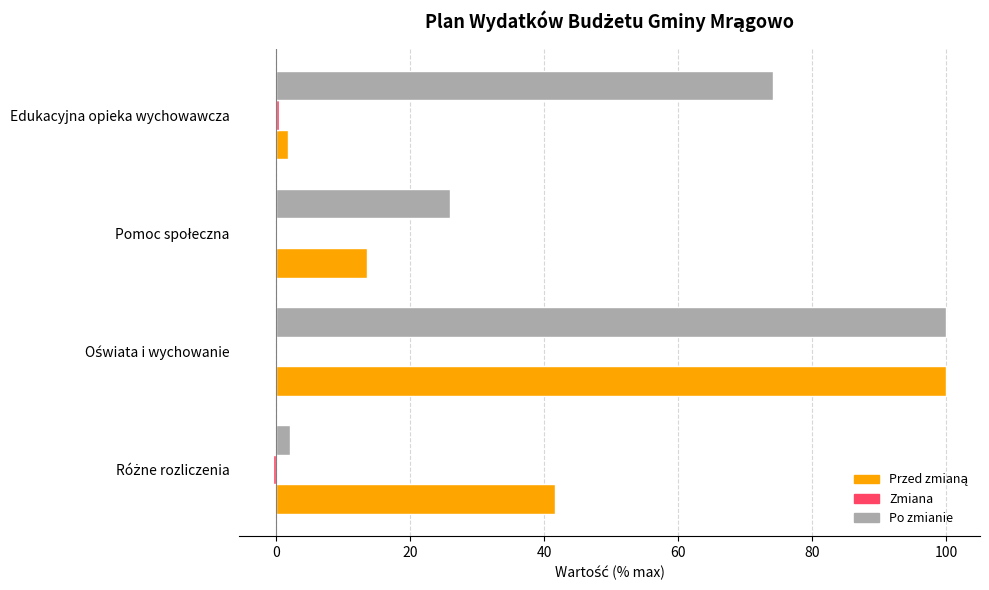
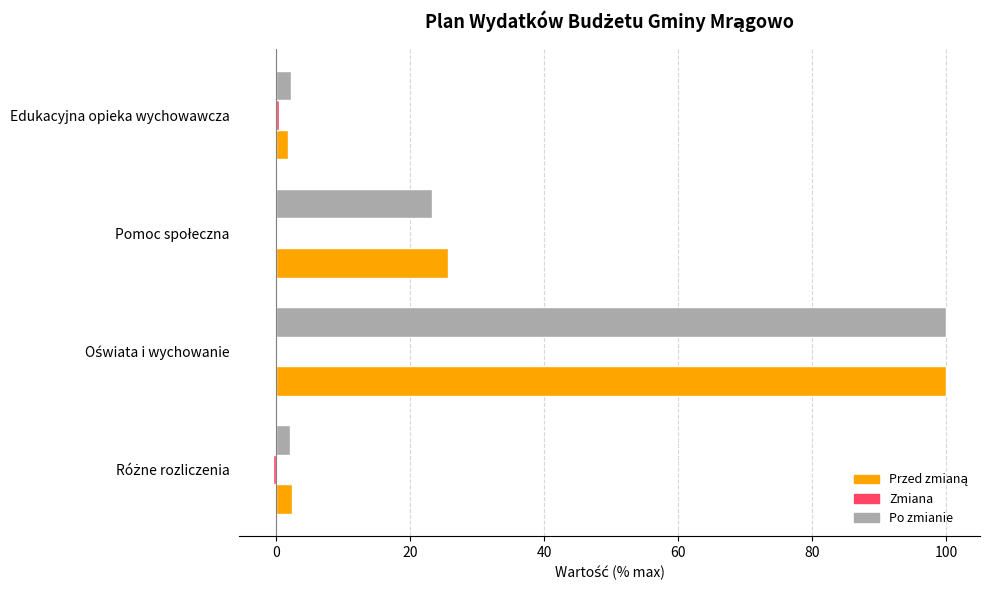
  {
    "Przed zmianą": {
      "Edukacyjna opieka wychowawcza": 2,
-     "Pomoc społeczna": 14,
+     "Pomoc społeczna": 26,
      "Oświata i wychowanie": 100,
-     "Różne rozliczenia": 42
+     "Różne rozliczenia": 2
    },
    "Zmiana": {
      "Edukacyjna opieka wychowawcza": 0,
      "Oświata i wychowanie": 0,
      "Różne rozliczenia": 0
    },
    "Po zmianie": {
-     "Edukacyjna opieka wychowawcza": 74,
-     "Pomoc społeczna": 26,
+     "Edukacyjna opieka wychowawcza": 2,
+     "Pomoc społeczna": 23,
      "Oświata i wychowanie": 100,
      "Różne rozliczenia": 2
    }
  }
